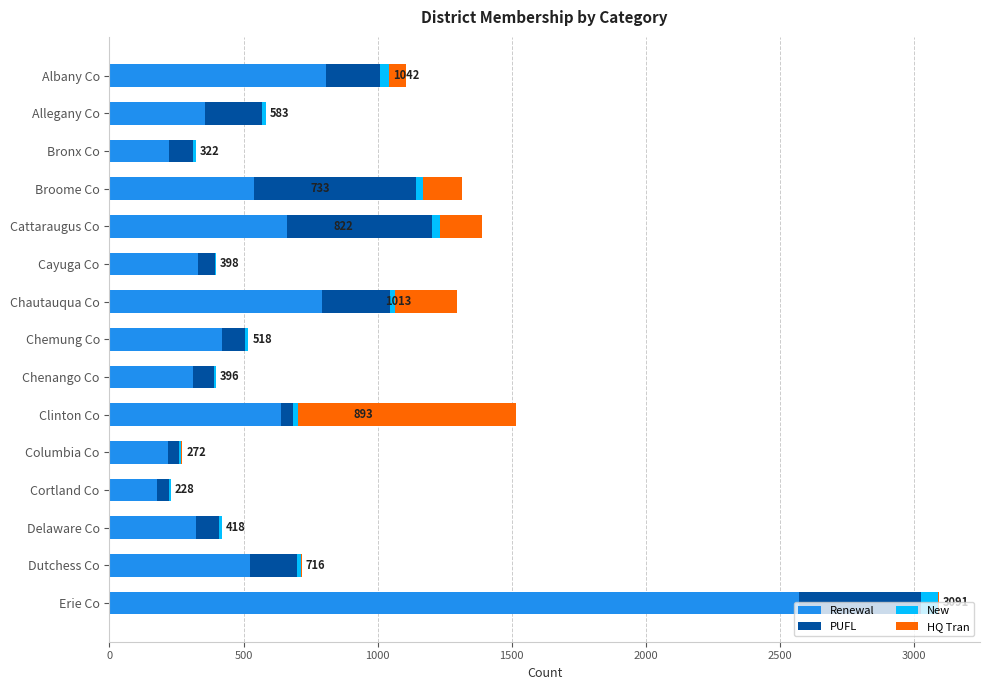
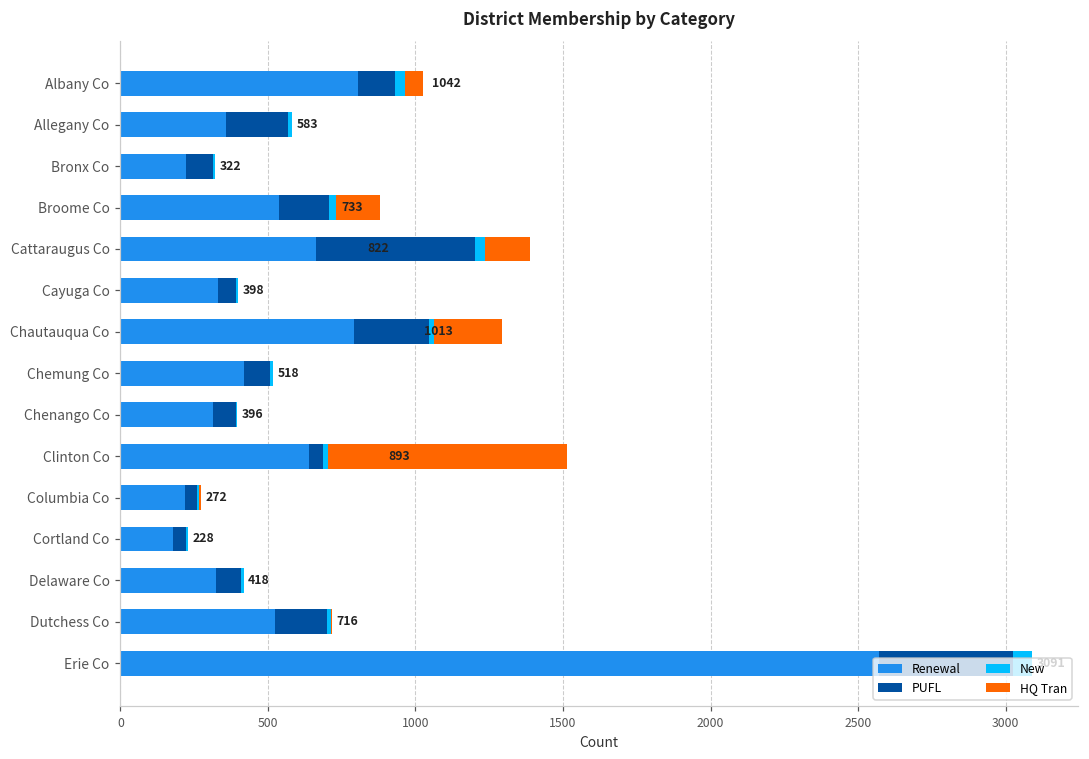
  {
    "PUFL": {
-     "Albany Co": 200,
+     "Albany Co": 120,
      "Allegany Co": 210,
      "Bronx Co": 90,
-     "Broome Co": 600,
+     "Broome Co": 170,
      "Cayuga Co": 60,
      "Chautauqua Co": 250,
      "Chemung Co": 90,
      "Chenango Co": 80,
      "Clinton Co": 50,
      "Columbia Co": 40,
      "Cortland Co": 50,
      "Delaware Co": 90,
      "Dutchess Co": 180
    },
    "HQ Tran": {
      "Broome Co": 150,
      "Cattaraugus Co": 160
    }
  }
